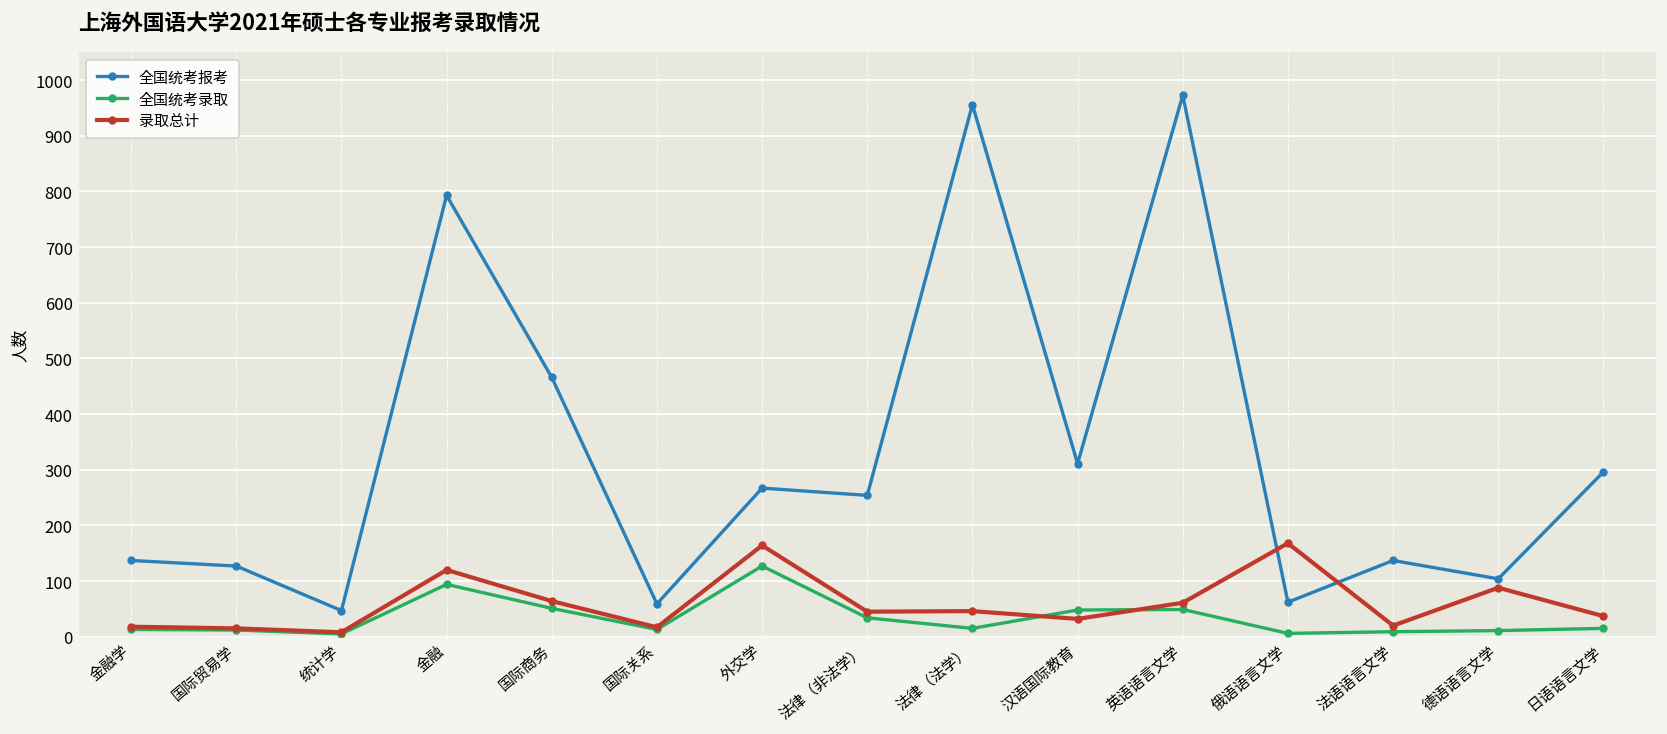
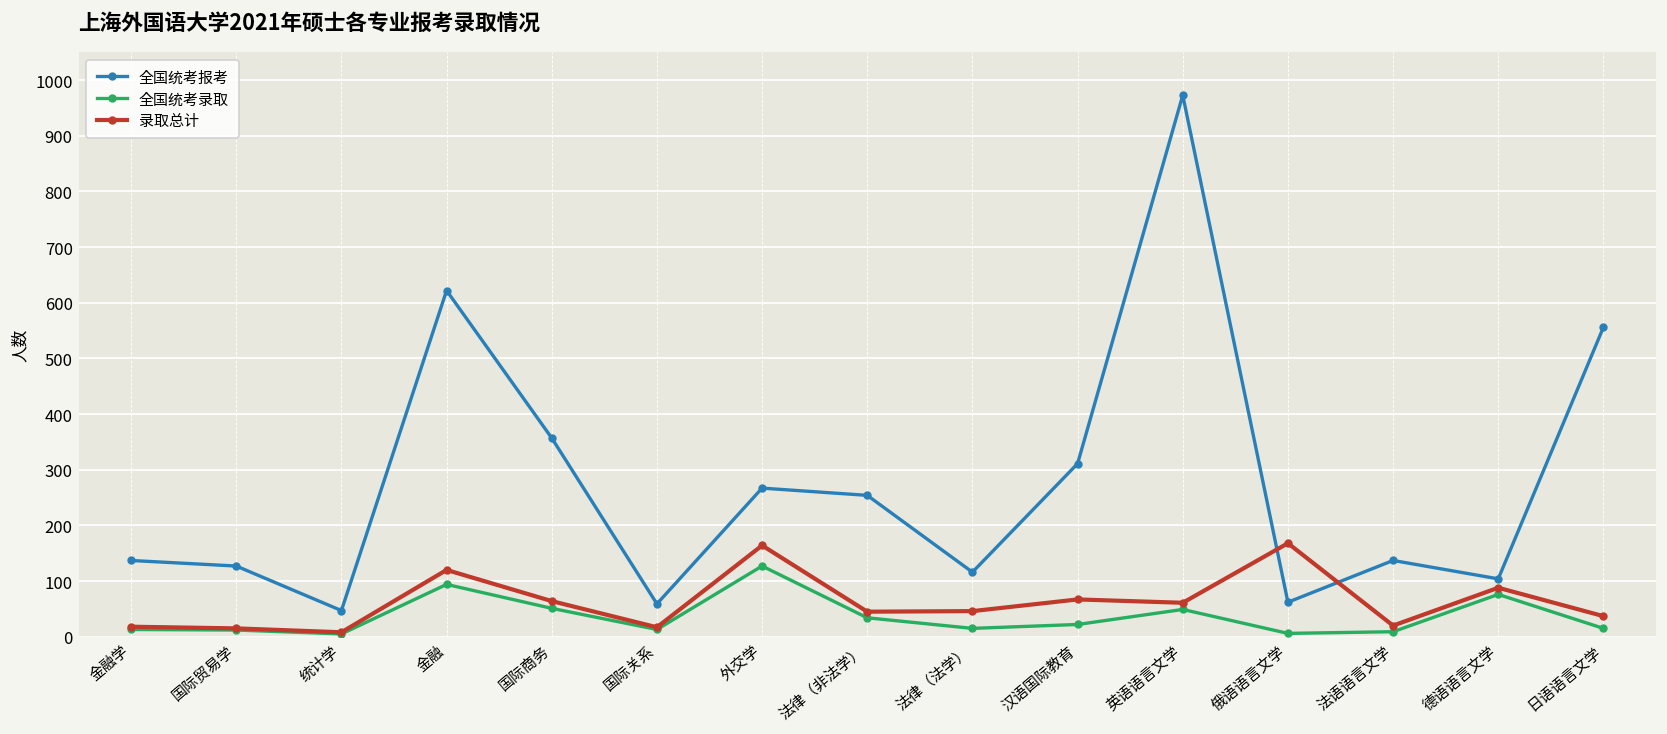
  {
    "全国统考报考": {
      "金融学": 140,
      "国际贸易学": 130,
      "统计学": 50,
-     "金融": 790,
-     "国际商务": 470,
+     "金融": 620,
+     "国际商务": 360,
      "国际关系": 60,
      "外交学": 270,
      "法律（非法学）": 250,
-     "法律（法学）": 960,
+     "法律（法学）": 120,
      "汉语国际教育": 310,
      "英语语言文学": 970,
      "俄语语言文学": 60,
      "法语语言文学": 140,
      "德语语言文学": 100,
-     "日语语言文学": 300
+     "日语语言文学": 560
    },
    "全国统考录取": {
      "金融": 90,
      "国际商务": 50,
      "外交学": 130,
      "法律（非法学）": 30,
      "法律（法学）": 20,
-     "汉语国际教育": 50,
+     "汉语国际教育": 20,
      "英语语言文学": 50,
      "俄语语言文学": 10,
      "法语语言文学": 10,
-     "德语语言文学": 10,
+     "德语语言文学": 80,
      "日语语言文学": 20
    },
    "录取总计": {
      "金融": 120,
      "国际商务": 60,
      "外交学": 160,
      "法律（非法学）": 50,
      "法律（法学）": 50,
-     "汉语国际教育": 30,
+     "汉语国际教育": 70,
      "英语语言文学": 60,
      "俄语语言文学": 170,
      "法语语言文学": 20,
      "德语语言文学": 90,
      "日语语言文学": 40
    }
  }
